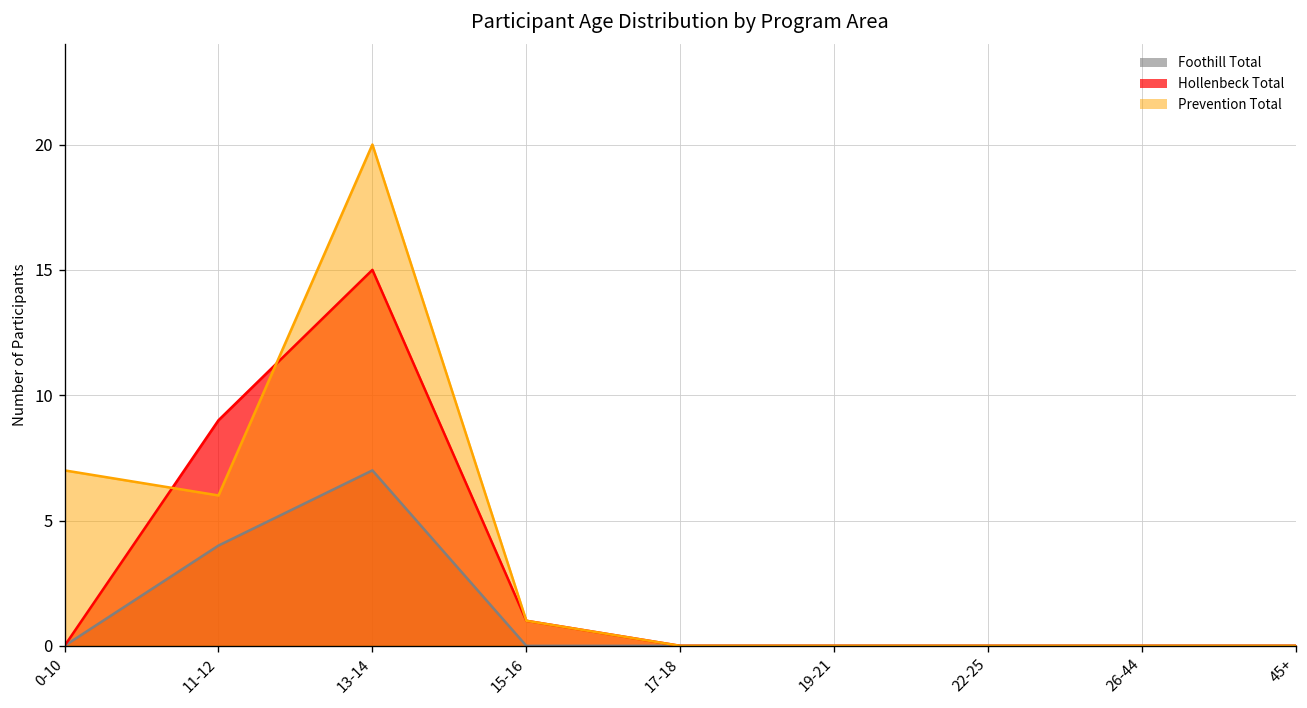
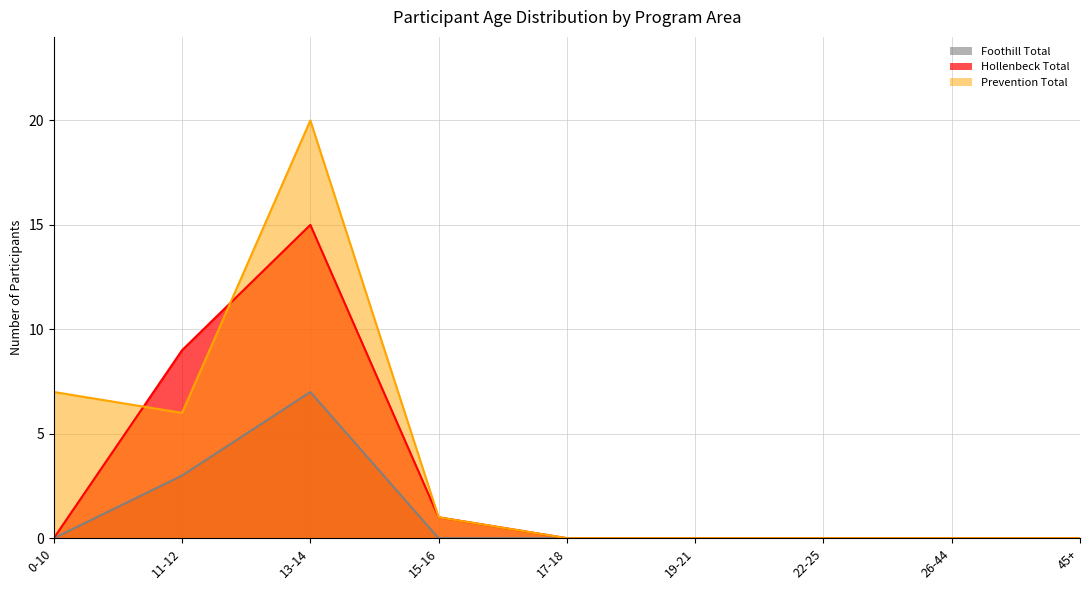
  {
    "Foothill Total": {
-     "11-12": 4,
+     "11-12": 3,
      "13-14": 7,
      "15-16": 0
    },
    "Hollenbeck Total": {
      "11-12": 9,
      "13-14": 15
    },
    "Prevention Total": {
      "0-10": 7,
      "11-12": 6,
      "13-14": 20
    }
  }
